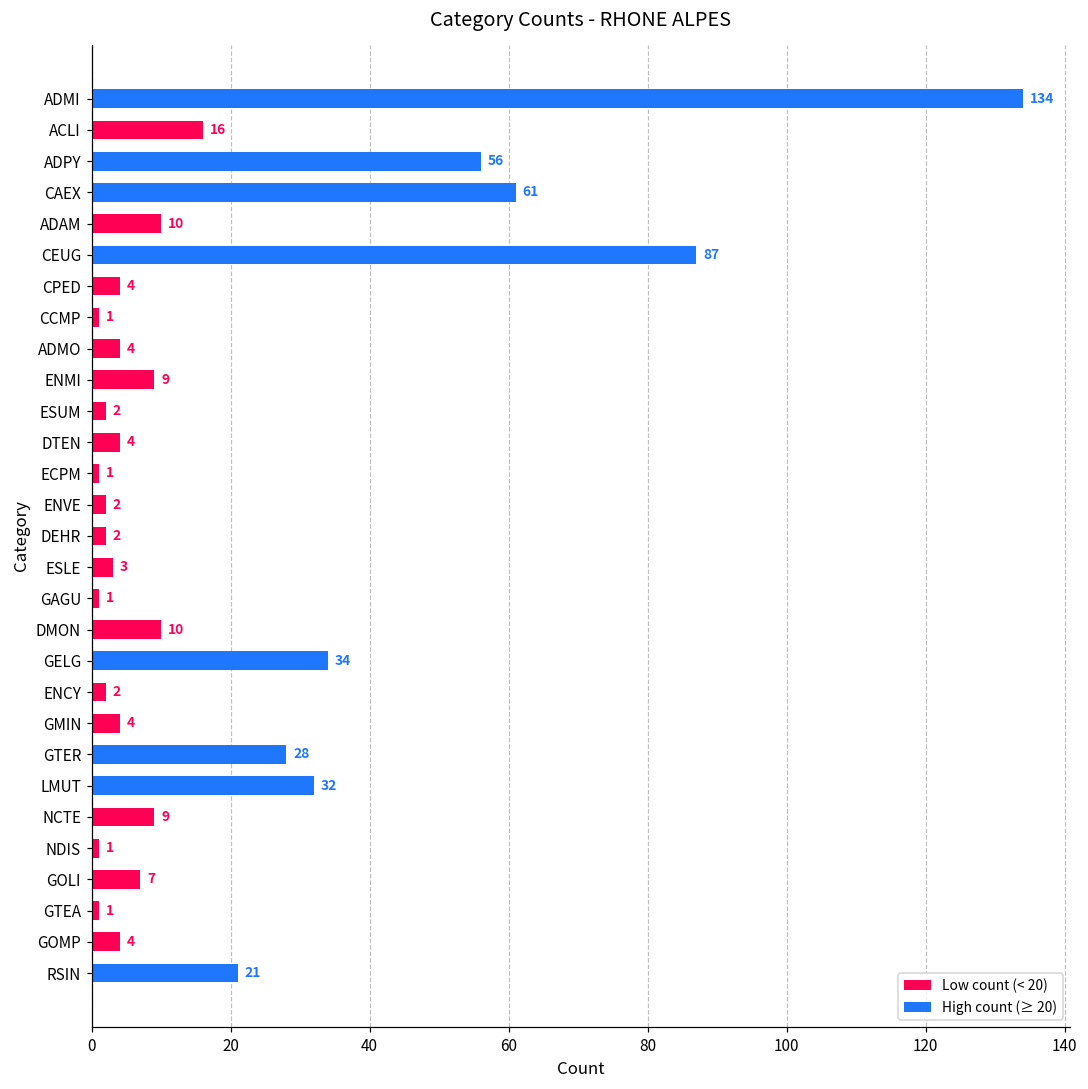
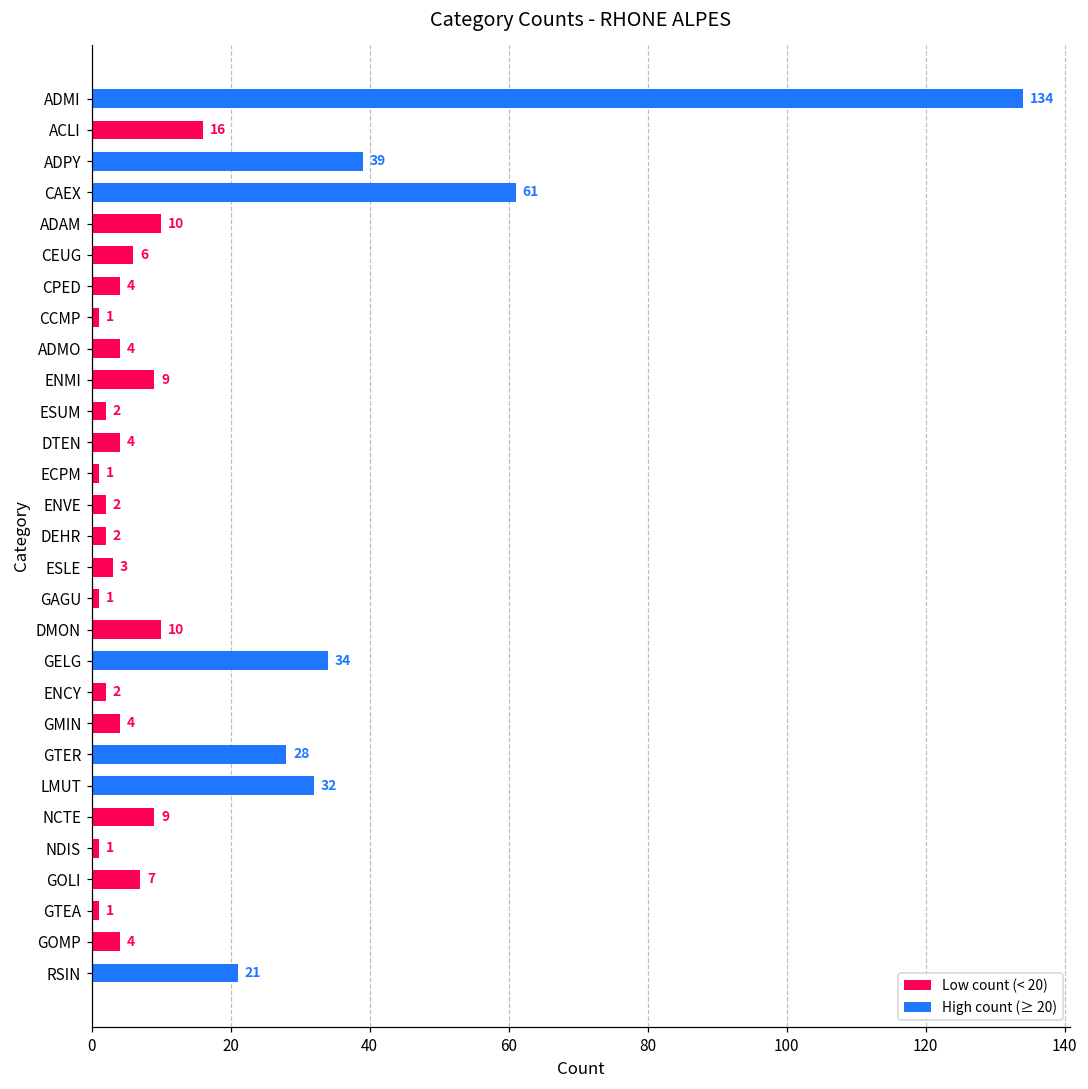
  {
    "ADMI": 134,
    "ACLI": 16,
-   "ADPY": 56,
+   "ADPY": 39,
    "CAEX": 61,
    "ADAM": 10,
-   "CEUG": 87,
+   "CEUG": 6,
    "CPED": 4,
    "CCMP": 1,
    "ADMO": 4,
    "ENMI": 9,
    "ESUM": 2,
    "DTEN": 4,
    "ECPM": 1,
    "ENVE": 2,
    "DEHR": 2,
    "ESLE": 3,
    "GAGU": 1,
    "DMON": 10,
    "GELG": 34,
    "ENCY": 2,
    "GMIN": 4,
    "GTER": 28,
    "LMUT": 32,
    "NCTE": 9,
    "NDIS": 1,
    "GOLI": 7,
    "GTEA": 1,
    "GOMP": 4,
    "RSIN": 21
  }
